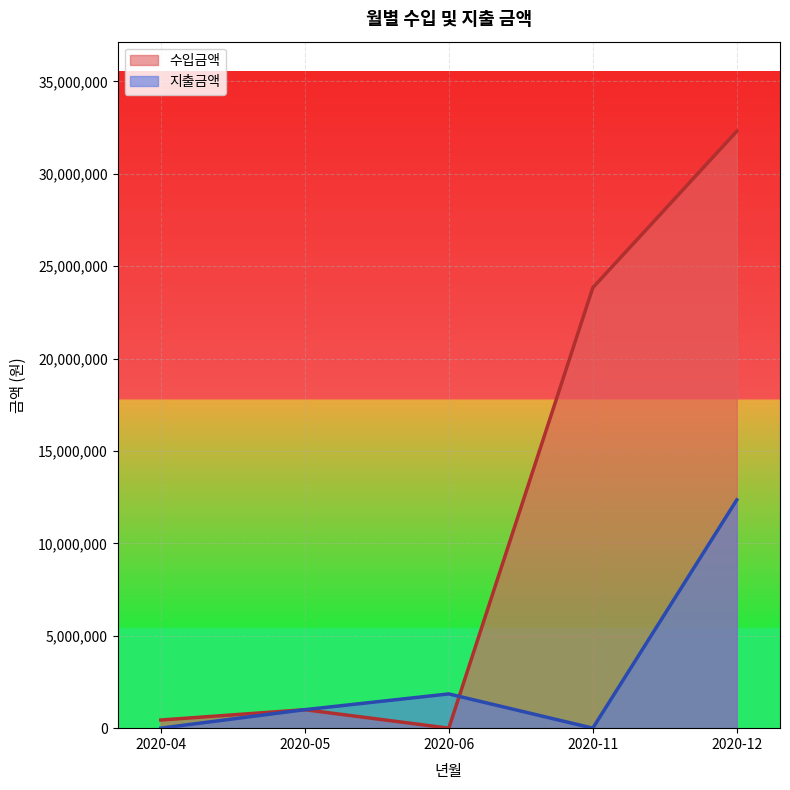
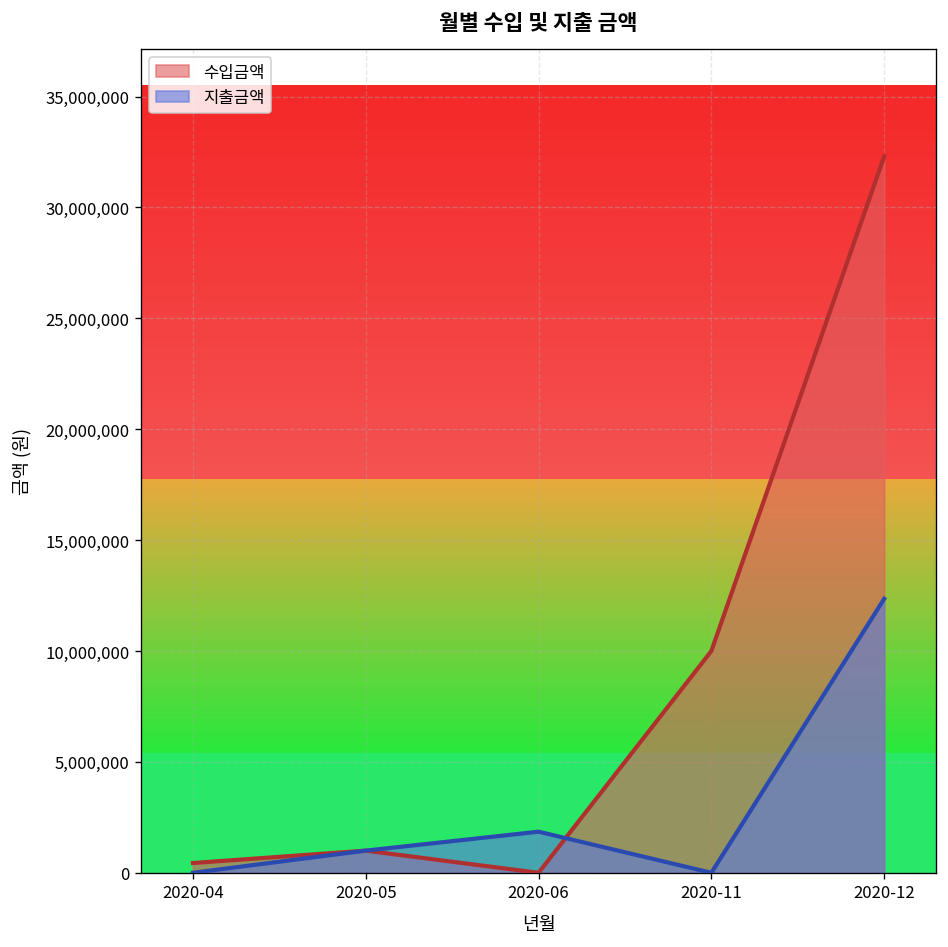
  {
    "수입금액": {
      "2020-04": "400,000",
      "2020-06": "0",
-     "2020-11": "23,800,000",
+     "2020-11": "10,000,000",
      "2020-12": "32,300,000"
    },
    "지출금액": {
      "2020-04": "0",
      "2020-06": "1,900,000",
      "2020-11": "0",
      "2020-12": "12,400,000"
    }
  }
